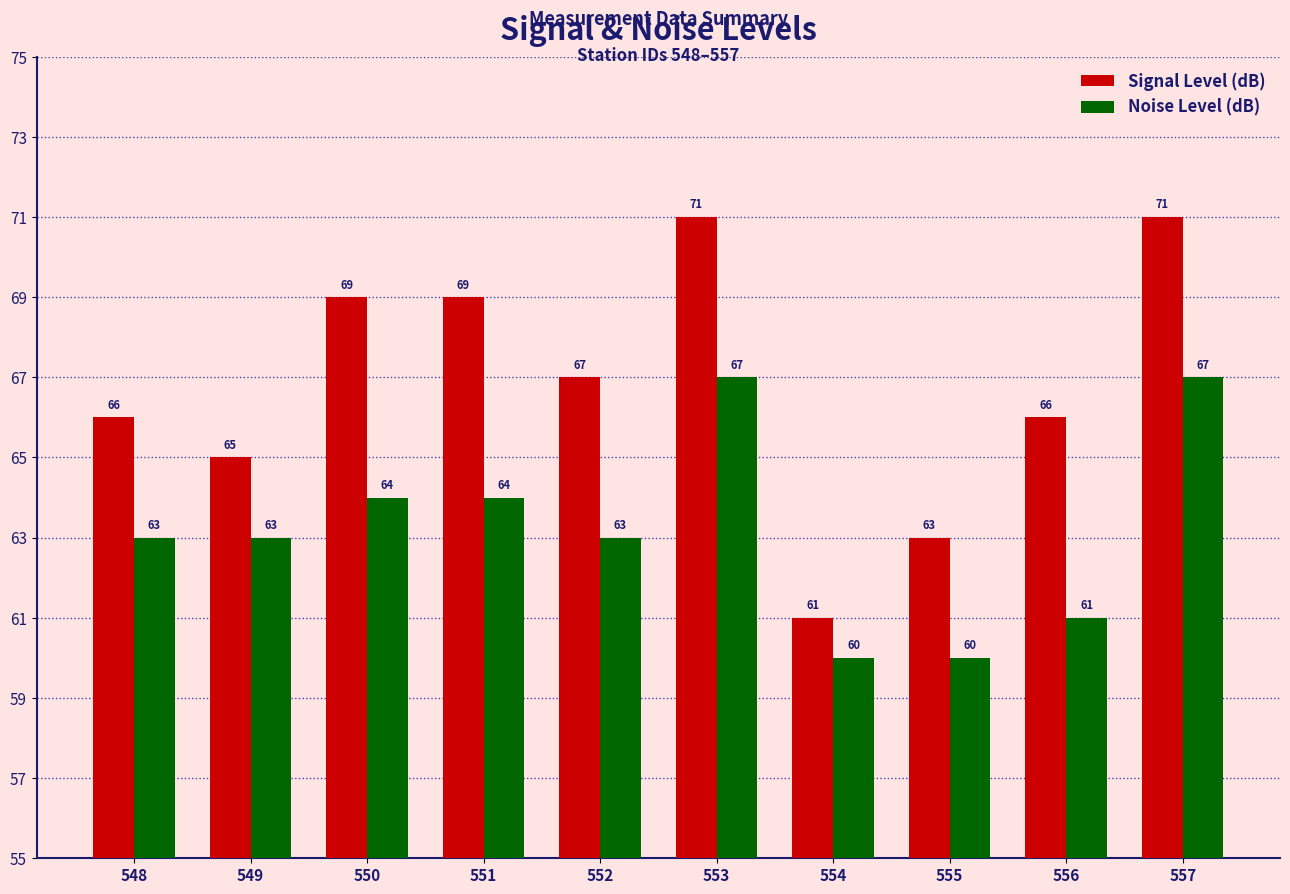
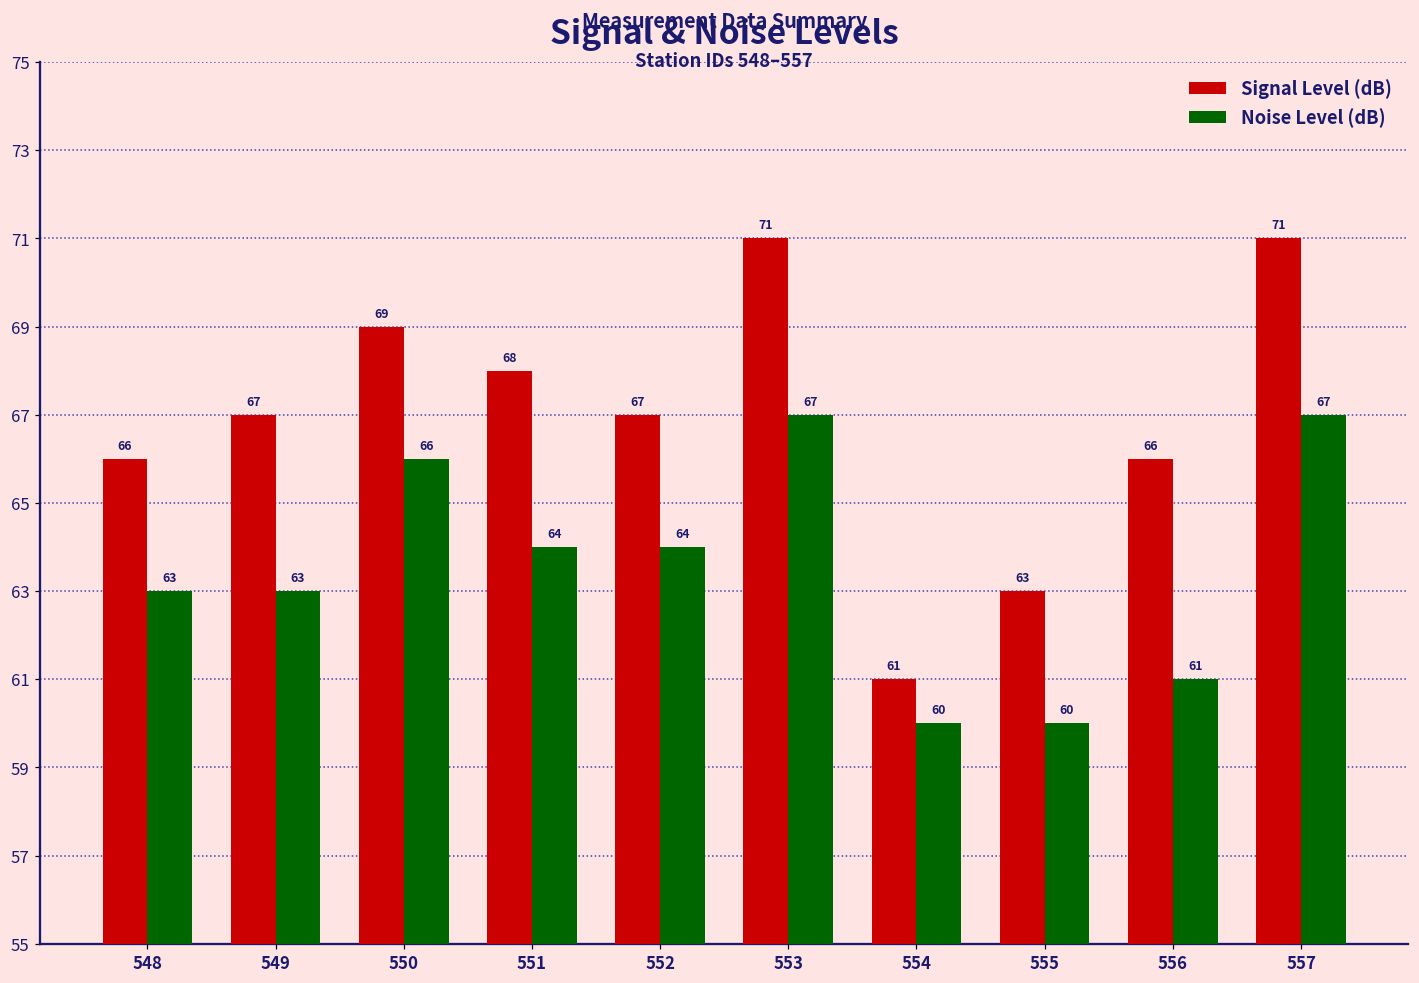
  {
    "Signal Level (dB)": {
      "548": 66,
-     "549": 65,
+     "549": 67,
      "550": 69,
-     "551": 69,
+     "551": 68,
      "552": 67,
      "553": 71,
      "554": 61,
      "555": 63,
      "556": 66,
      "557": 71
    },
    "Noise Level (dB)": {
      "548": 63,
      "549": 63,
-     "550": 64,
+     "550": 66,
      "551": 64,
-     "552": 63,
+     "552": 64,
      "553": 67,
      "554": 60,
      "555": 60,
      "556": 61,
      "557": 67
    }
  }
